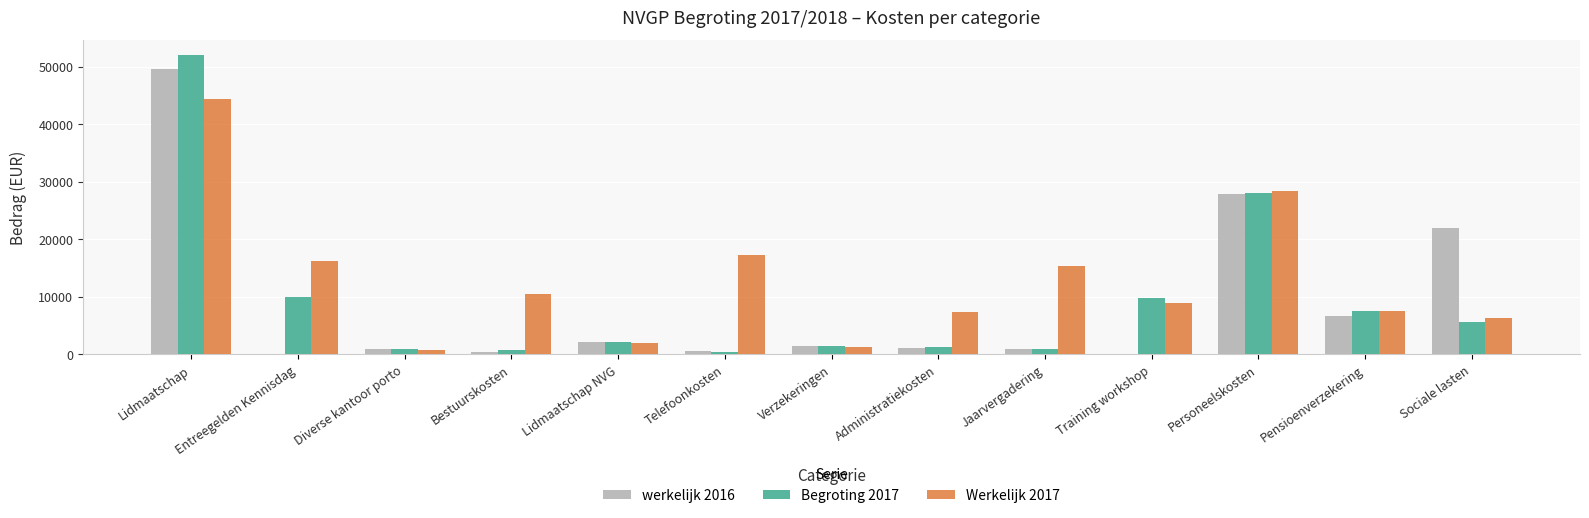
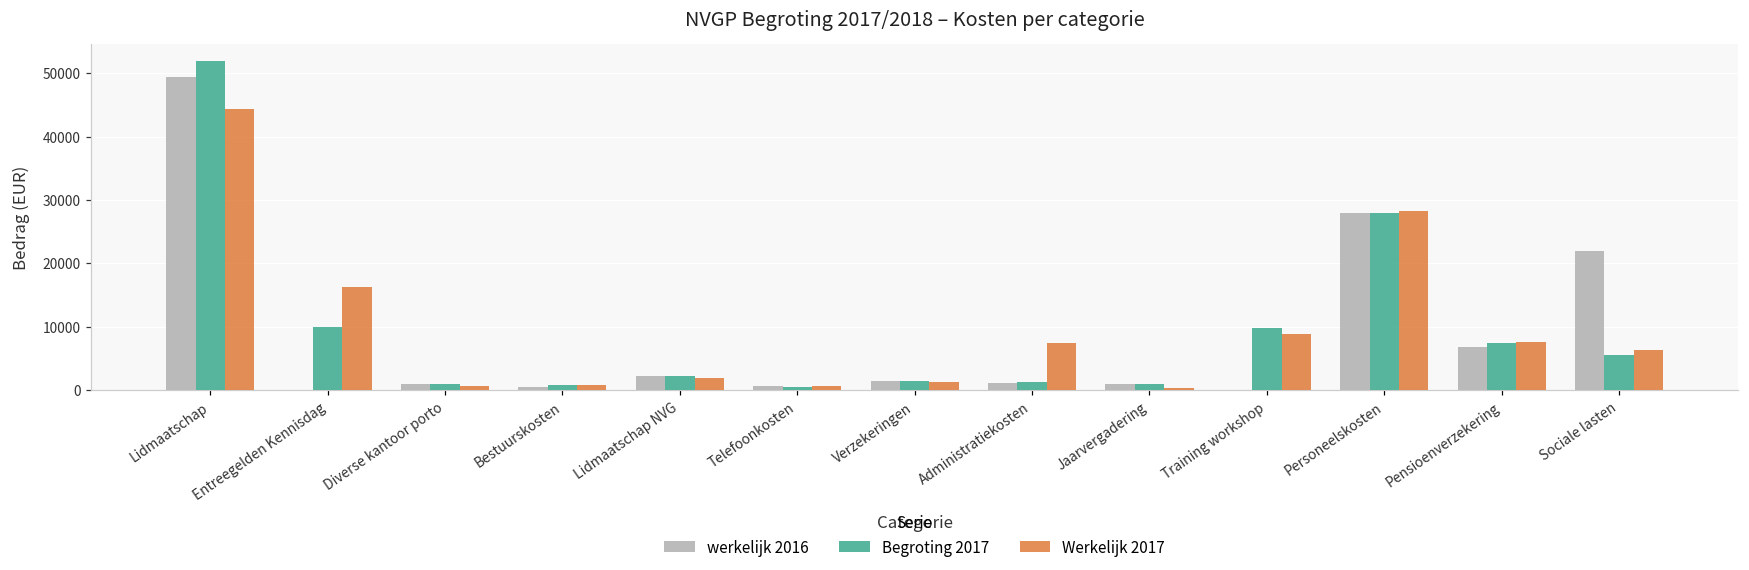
  {
    "werkelijk 2016": {
      "Lidmaatschap": 49000,
      "Entreegelden Kennisdag": 0,
      "Diverse kantoor porto": 1000,
      "Bestuurskosten": 0,
      "Lidmaatschap NVG": 2000,
      "Telefoonkosten": 1000,
      "Verzekeringen": 1000,
      "Administratiekosten": 1000,
      "Jaarvergadering": 1000,
      "Training workshop": 0,
      "Personeelskosten": 28000,
      "Pensioenverzekering": 7000,
      "Sociale lasten": 22000
    },
    "Begroting 2017": {
      "Lidmaatschap": 52000,
      "Entreegelden Kennisdag": 10000,
      "Diverse kantoor porto": 1000,
      "Bestuurskosten": 1000,
      "Lidmaatschap NVG": 2000,
      "Telefoonkosten": 1000,
      "Verzekeringen": 2000,
      "Administratiekosten": 1000,
      "Jaarvergadering": 1000,
      "Training workshop": 10000,
      "Personeelskosten": 28000,
      "Pensioenverzekering": 8000,
      "Sociale lasten": 6000
    },
    "Werkelijk 2017": {
      "Lidmaatschap": 44000,
      "Entreegelden Kennisdag": 16000,
      "Diverse kantoor porto": 1000,
-     "Bestuurskosten": 10000,
+     "Bestuurskosten": 1000,
      "Lidmaatschap NVG": 2000,
-     "Telefoonkosten": 17000,
+     "Telefoonkosten": 1000,
      "Verzekeringen": 1000,
      "Administratiekosten": 7000,
-     "Jaarvergadering": 15000,
+     "Jaarvergadering": 0,
      "Training workshop": 9000,
      "Personeelskosten": 28000,
      "Pensioenverzekering": 8000,
      "Sociale lasten": 6000
    }
  }
